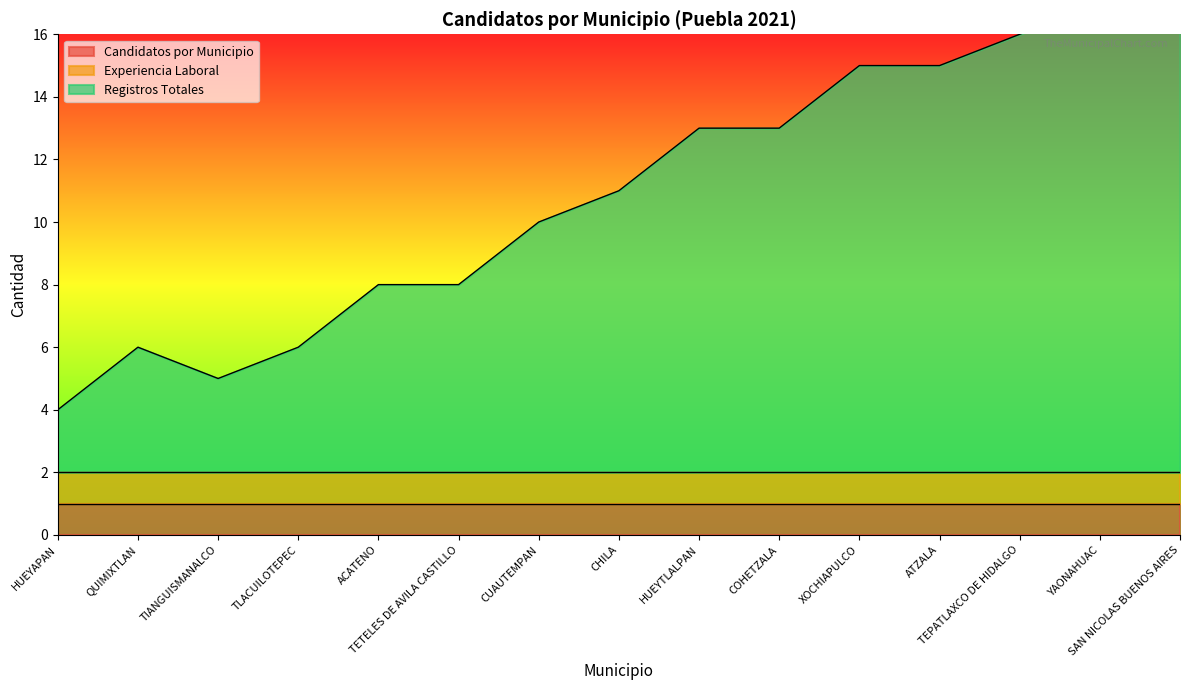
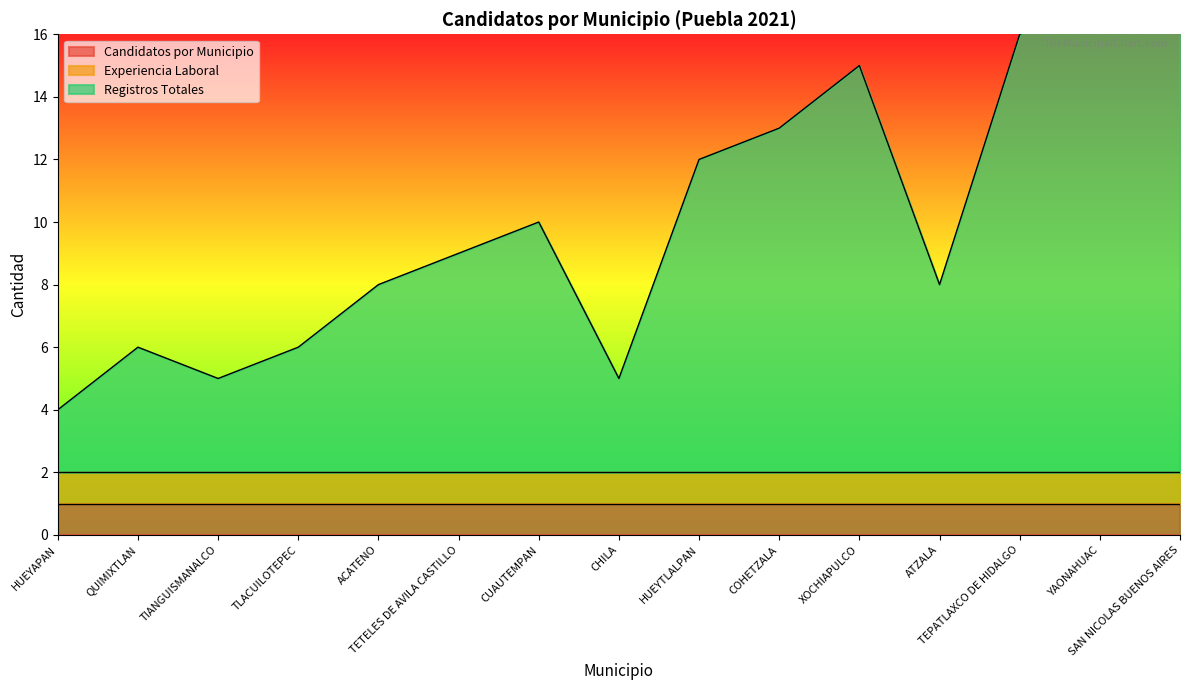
  {
    "Candidatos por Municipio": {
      "HUEYAPAN": 1.0,
      "QUIMIXTLAN": 1.0,
      "TIANGUISMANALCO": 1.0,
      "TLACUILOTEPEC": 1.0,
      "ACATENO": 1.0,
      "TETELES DE AVILA CASTILLO": 1.0,
      "CUAUTEMPAN": 1.0,
      "CHILA": 1.0,
      "HUEYTLALPAN": 1.0,
      "COHETZALA": 1.0,
      "XOCHIAPULCO": 1.0,
      "ATZALA": 1.0,
      "TEPATLAXCO DE HIDALGO": 1.0,
      "YAONAHUAC": 1.0,
      "SAN NICOLAS BUENOS AIRES": 1.0
    },
    "Experiencia Laboral": {
      "HUEYAPAN": 2.0,
      "QUIMIXTLAN": 2.0,
      "TIANGUISMANALCO": 2.0,
      "TLACUILOTEPEC": 2.0,
      "ACATENO": 2.0,
      "TETELES DE AVILA CASTILLO": 2.0,
      "CUAUTEMPAN": 2.0,
      "CHILA": 2.0,
      "HUEYTLALPAN": 2.0,
      "COHETZALA": 2.0,
      "XOCHIAPULCO": 2.0,
      "ATZALA": 2.0,
      "TEPATLAXCO DE HIDALGO": 2.0,
      "YAONAHUAC": 2.0,
      "SAN NICOLAS BUENOS AIRES": 2.0
    },
    "Registros Totales": {
      "HUEYAPAN": 4.0,
      "QUIMIXTLAN": 6.0,
      "TIANGUISMANALCO": 5.0,
      "TLACUILOTEPEC": 6.0,
      "ACATENO": 8.0,
-     "TETELES DE AVILA CASTILLO": 8.0,
+     "TETELES DE AVILA CASTILLO": 9.0,
      "CUAUTEMPAN": 10.0,
-     "CHILA": 11.0,
-     "HUEYTLALPAN": 13.0,
+     "CHILA": 5.0,
+     "HUEYTLALPAN": 12.0,
      "COHETZALA": 13.0,
      "XOCHIAPULCO": 15.0,
-     "ATZALA": 15.0,
+     "ATZALA": 8.0,
      "TEPATLAXCO DE HIDALGO": 16.0
    }
  }
